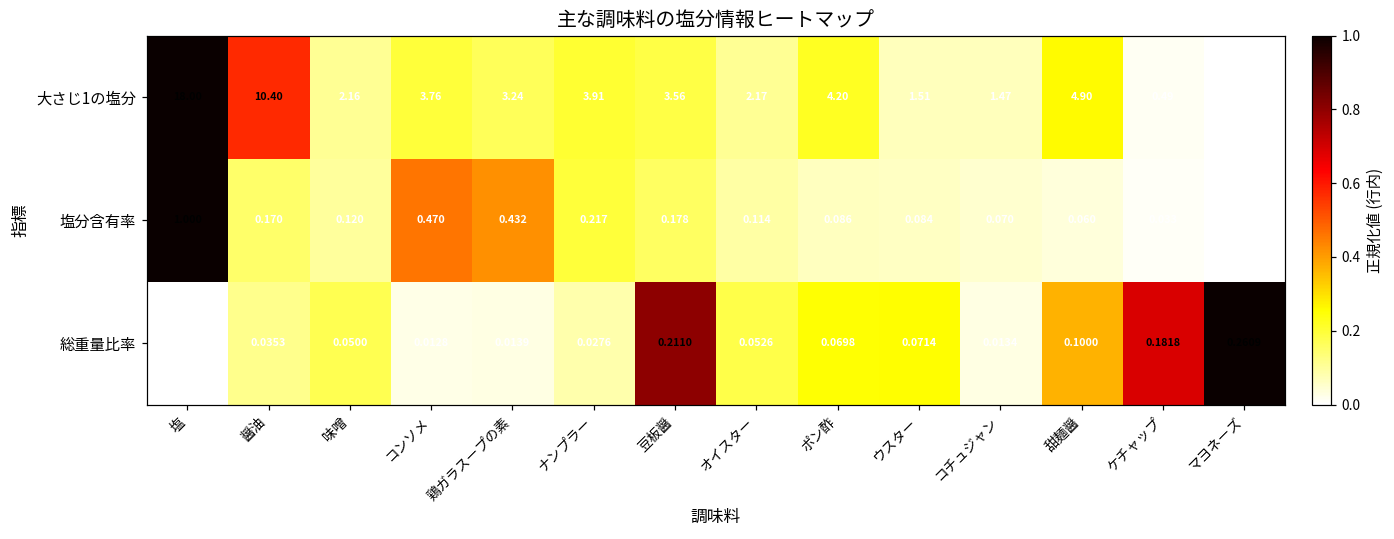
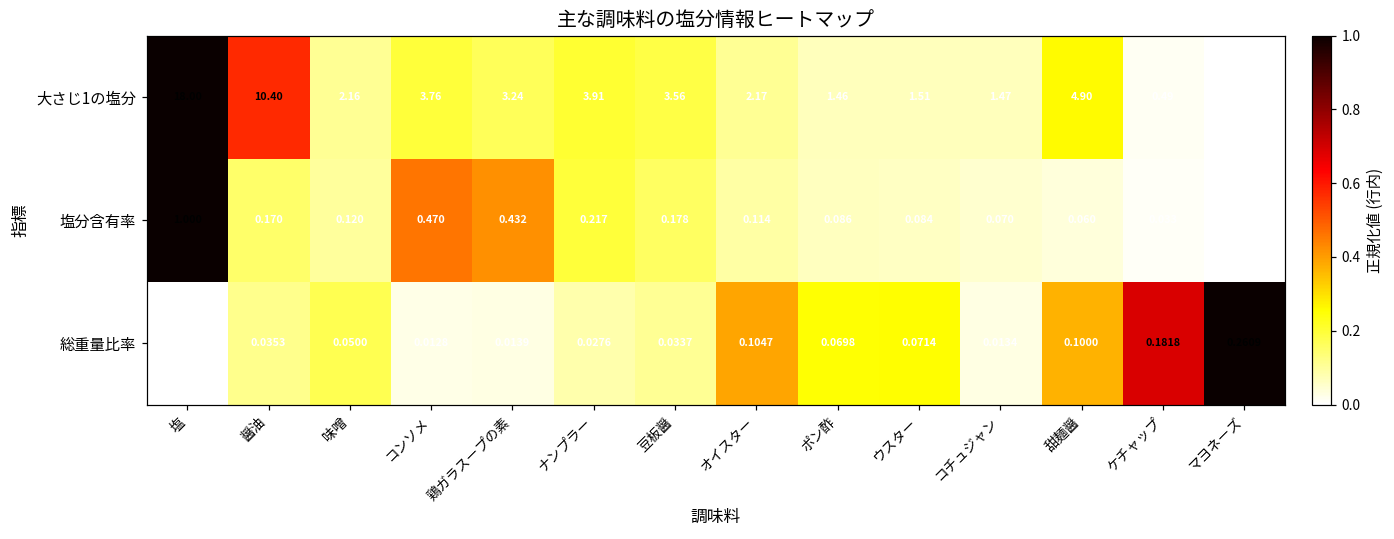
  {
    "大さじ1の塩分": {
      "醤油": 10.40,
      "味噌": 2.16,
      "コンソメ": 3.76,
      "鶏ガラスープの素": 3.24,
      "ナンプラー": 3.91,
      "豆板醤": 3.56,
      "オイスター": 2.17,
-     "ポン酢": 4.20,
+     "ポン酢": 1.46,
      "ウスター": 1.51,
      "コチュジャン": 1.47,
      "甜麺醤": 4.90
    },
    "塩分含有率": {
      "醤油": 0.170,
      "味噌": 0.120,
      "コンソメ": 0.470,
      "鶏ガラスープの素": 0.432,
      "ナンプラー": 0.217,
      "豆板醤": 0.178,
      "オイスター": 0.114,
      "ポン酢": 0.086,
      "ウスター": 0.084,
      "コチュジャン": 0.070
    },
    "総重量比率": {
      "醤油": 0.0353,
      "味噌": 0.0500,
      "ナンプラー": 0.0276,
-     "豆板醤": 0.2110,
-     "オイスター": 0.0526,
+     "豆板醤": 0.0337,
+     "オイスター": 0.1047,
      "ポン酢": 0.0698,
      "ウスター": 0.0714,
      "甜麺醤": 0.1000,
      "ケチャップ": 0.1818
    }
  }
